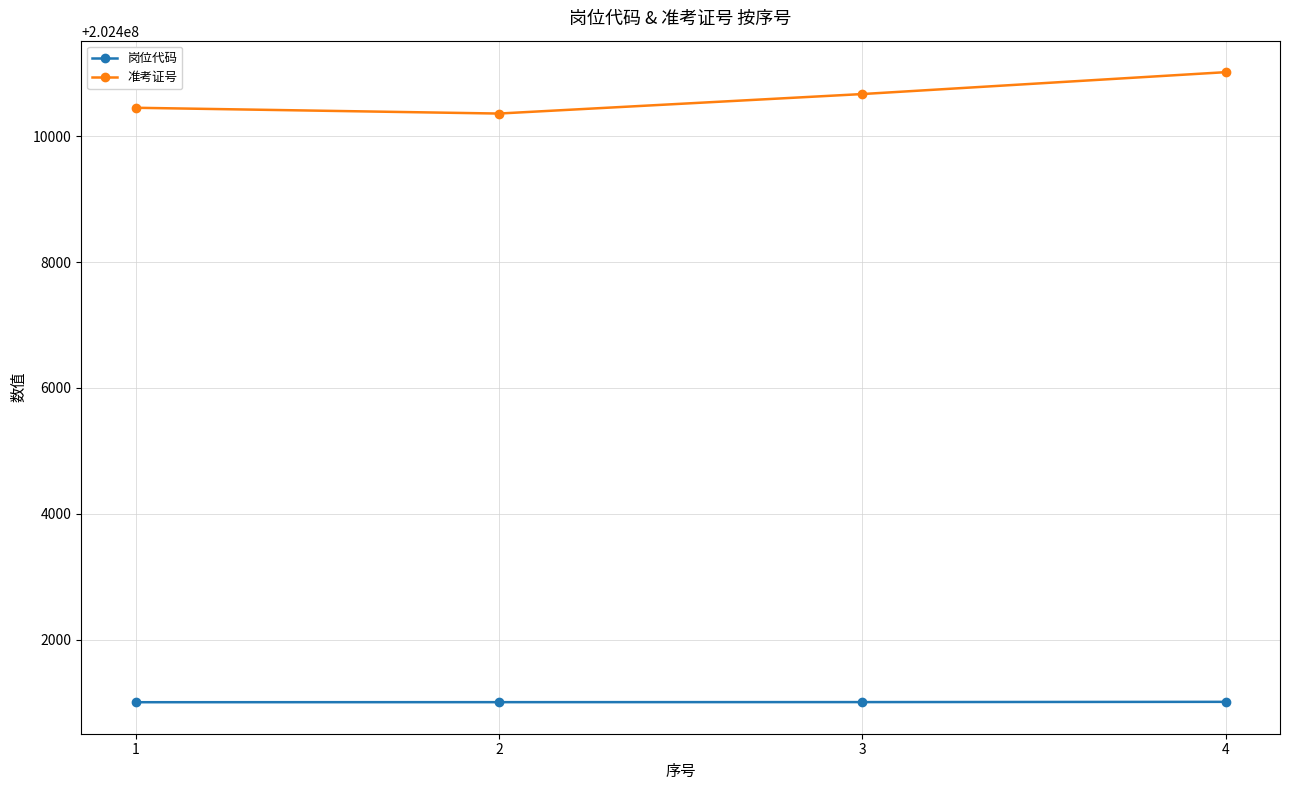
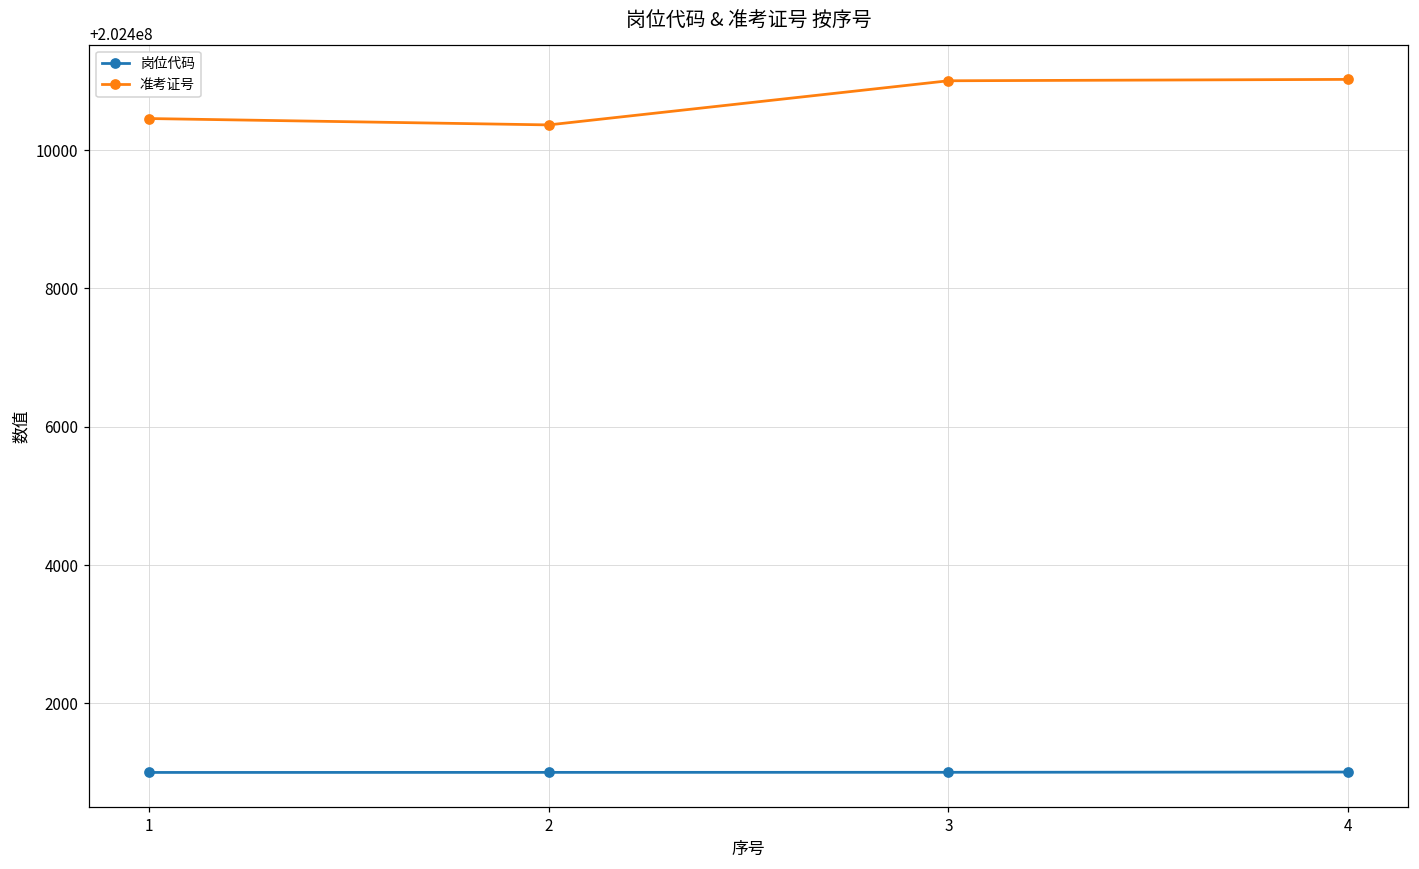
  {
    "岗位代码": {
      "1": 202401000,
      "2": 202401000,
      "3": 202401000,
      "4": 202401000
    },
    "准考证号": {
      "1": 202410500,
      "2": 202410400,
-     "3": 202410700,
+     "3": 202411000,
      "4": 202411000
    }
  }
